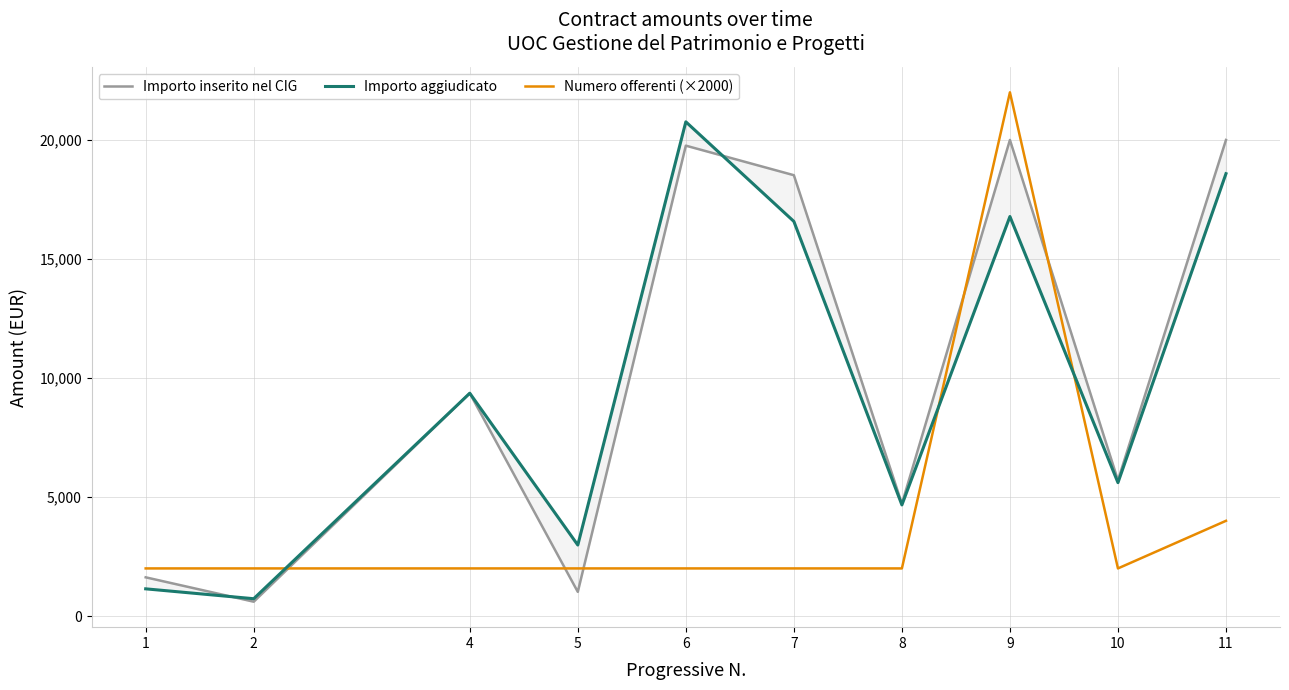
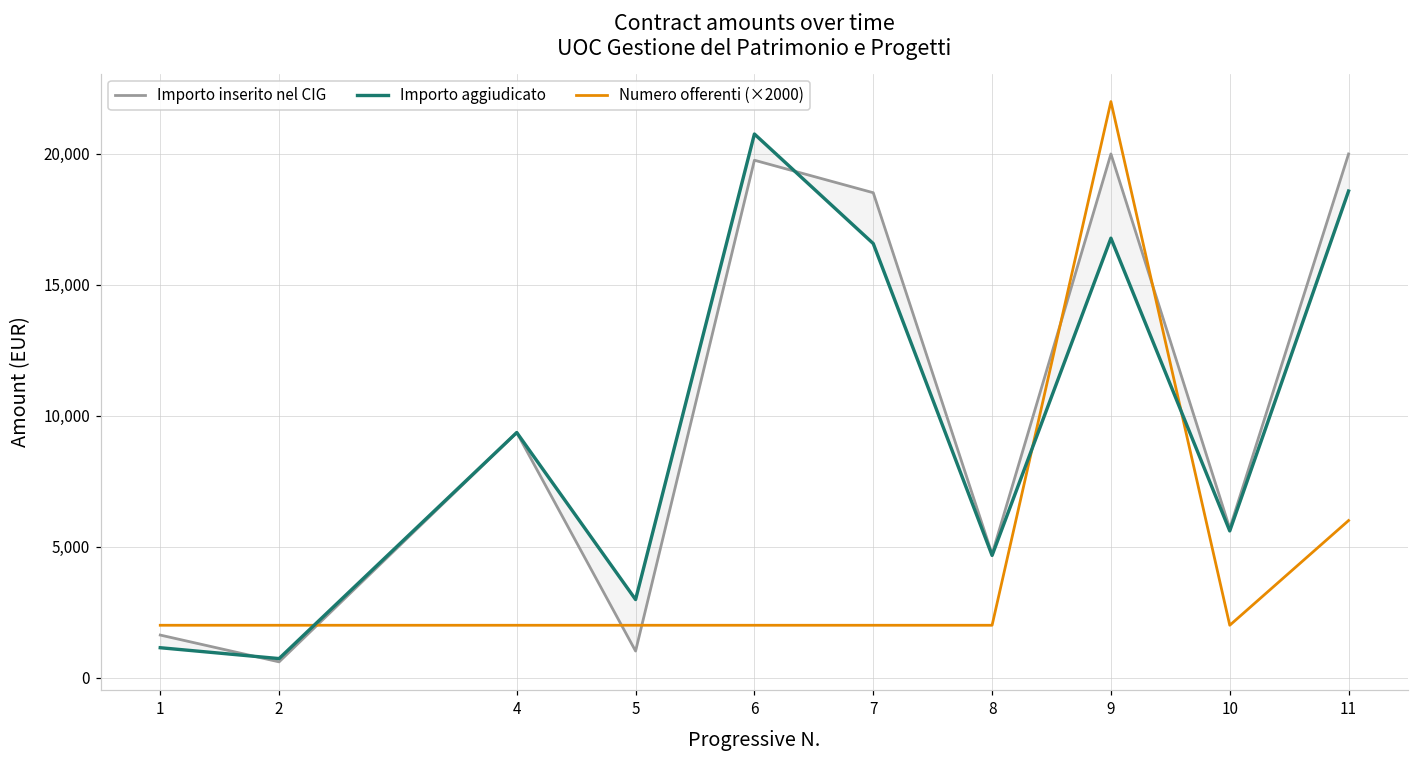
  {
    "Importo aggiudicato": {
      "1": "1,100",
      "7": "16,600",
      "9": "16,800",
      "11": "18,600"
    },
    "Numero offerenti (×2000)": {
      "1": "2,000",
      "2": "2,000",
      "4": "2,000",
      "5": "2,000",
      "6": "2,000",
      "7": "2,000",
      "8": "2,000",
      "9": "22,000",
      "10": "2,000",
-     "11": "4,000"
+     "11": "6,000"
    }
  }
